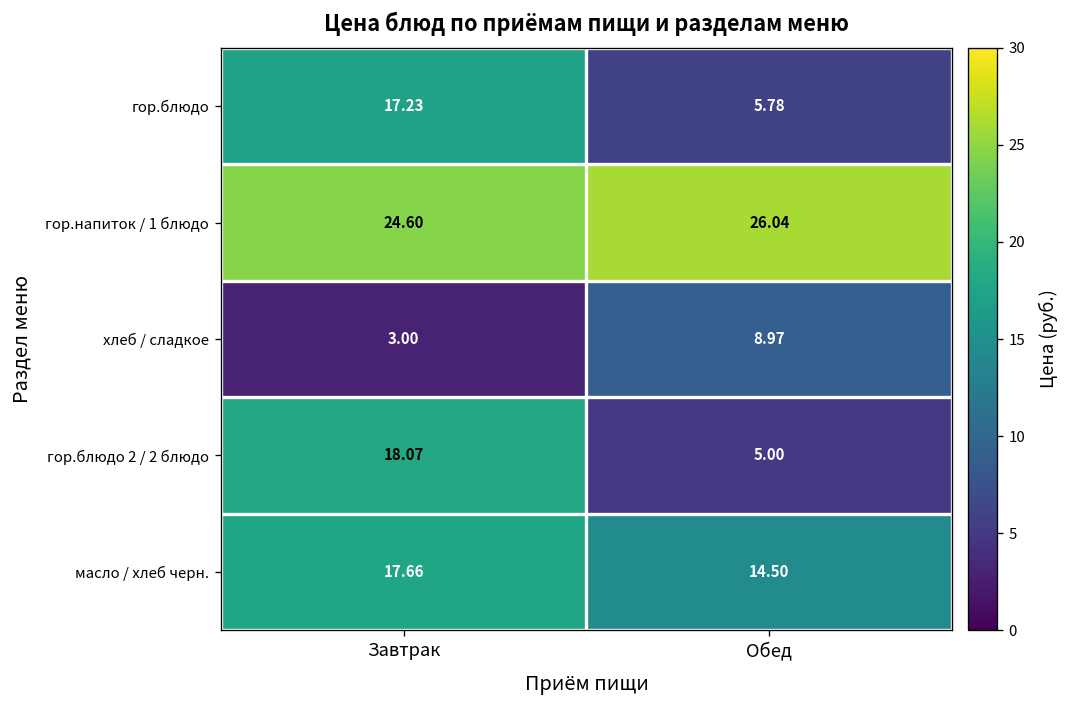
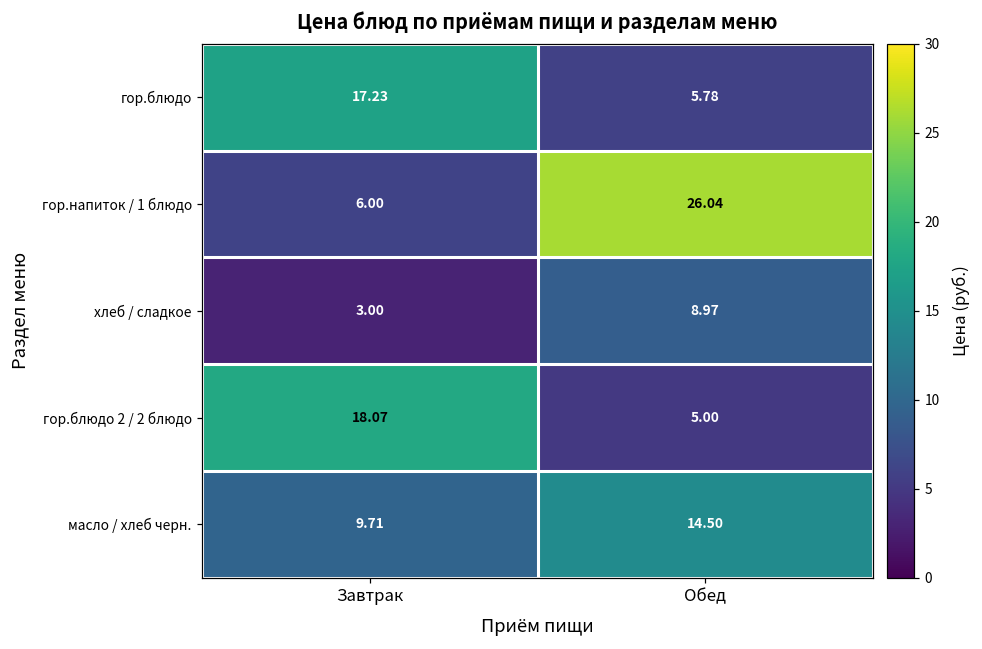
  {
    "гор.блюдо": {
      "Завтрак": 17.23,
      "Обед": 5.78
    },
    "гор.напиток / 1 блюдо": {
-     "Завтрак": 24.60,
+     "Завтрак": 6.00,
      "Обед": 26.04
    },
    "хлеб / сладкое": {
      "Завтрак": 3.00,
      "Обед": 8.97
    },
    "гор.блюдо 2 / 2 блюдо": {
      "Завтрак": 18.07,
      "Обед": 5.00
    },
    "масло / хлеб черн.": {
-     "Завтрак": 17.66,
+     "Завтрак": 9.71,
      "Обед": 14.50
    }
  }
